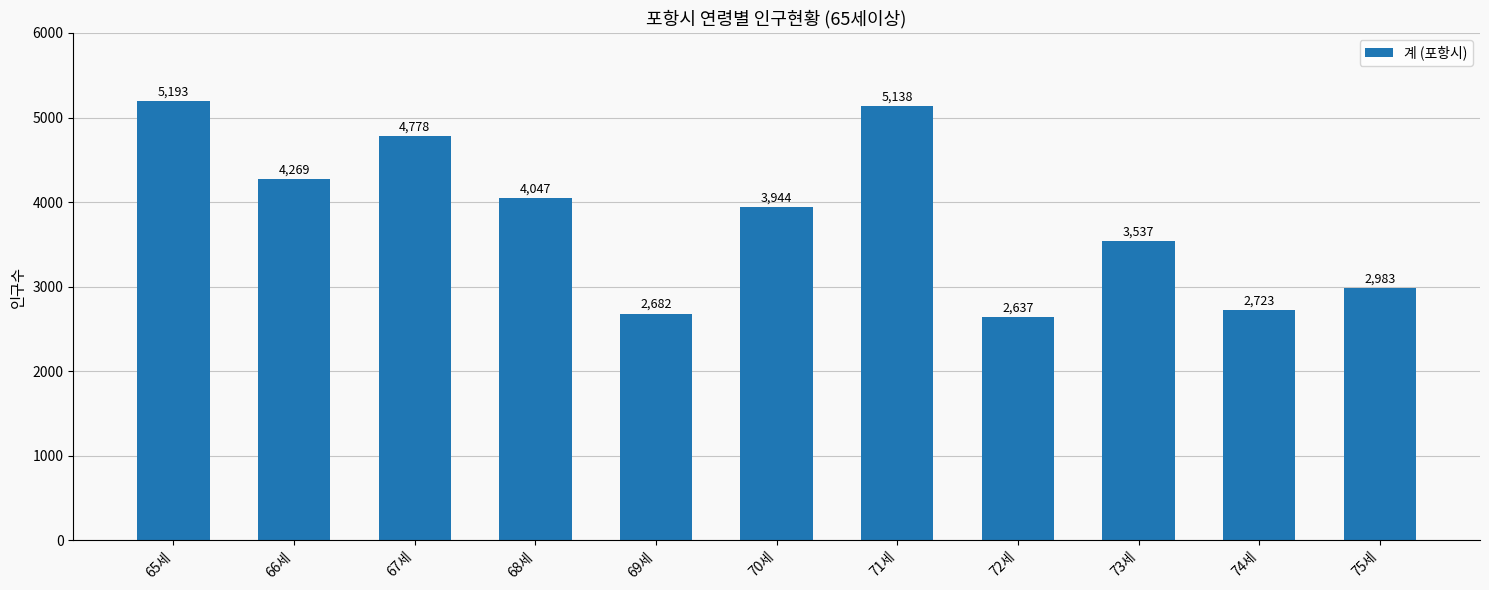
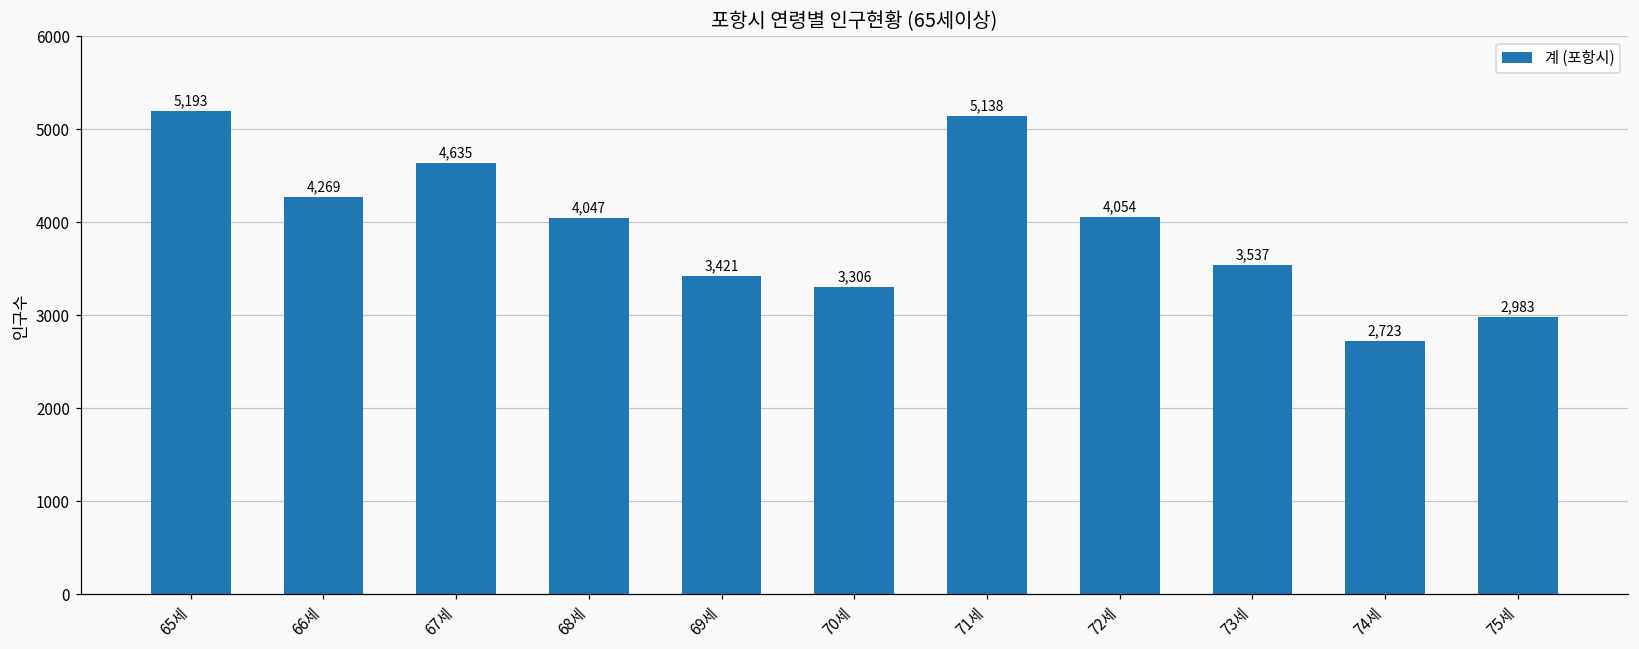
  {
    "65세": "5,193",
    "66세": "4,269",
-   "67세": "4,778",
+   "67세": "4,635",
    "68세": "4,047",
-   "69세": "2,682",
-   "70세": "3,944",
+   "69세": "3,421",
+   "70세": "3,306",
    "71세": "5,138",
-   "72세": "2,637",
+   "72세": "4,054",
    "73세": "3,537",
    "74세": "2,723",
    "75세": "2,983"
  }
